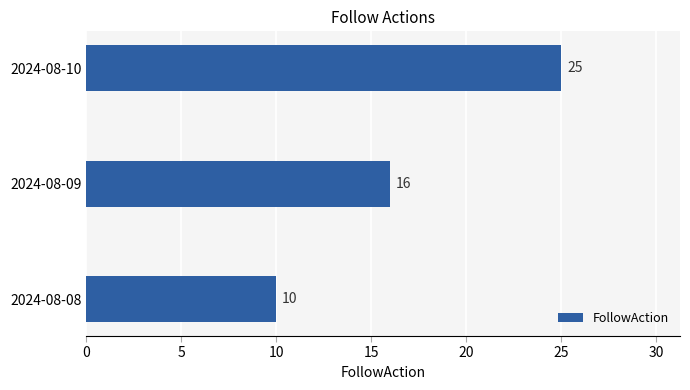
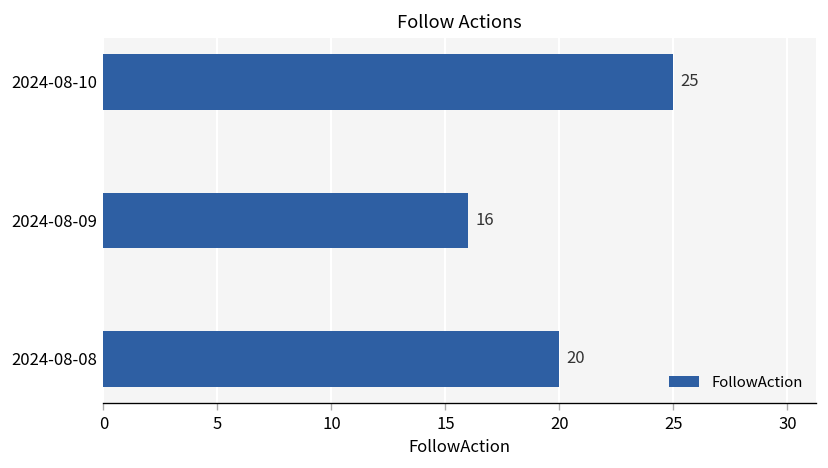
  {
    "2024-08-10": 25,
    "2024-08-09": 16,
-   "2024-08-08": 10
+   "2024-08-08": 20
  }
